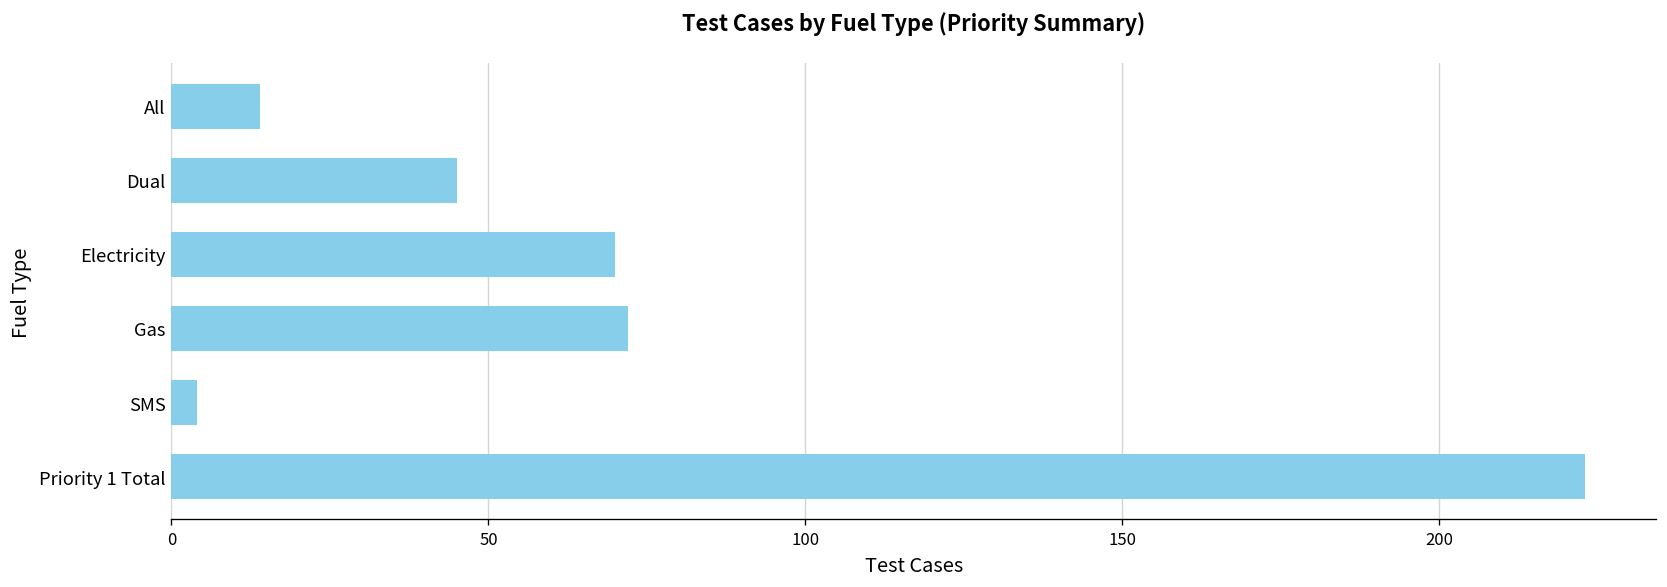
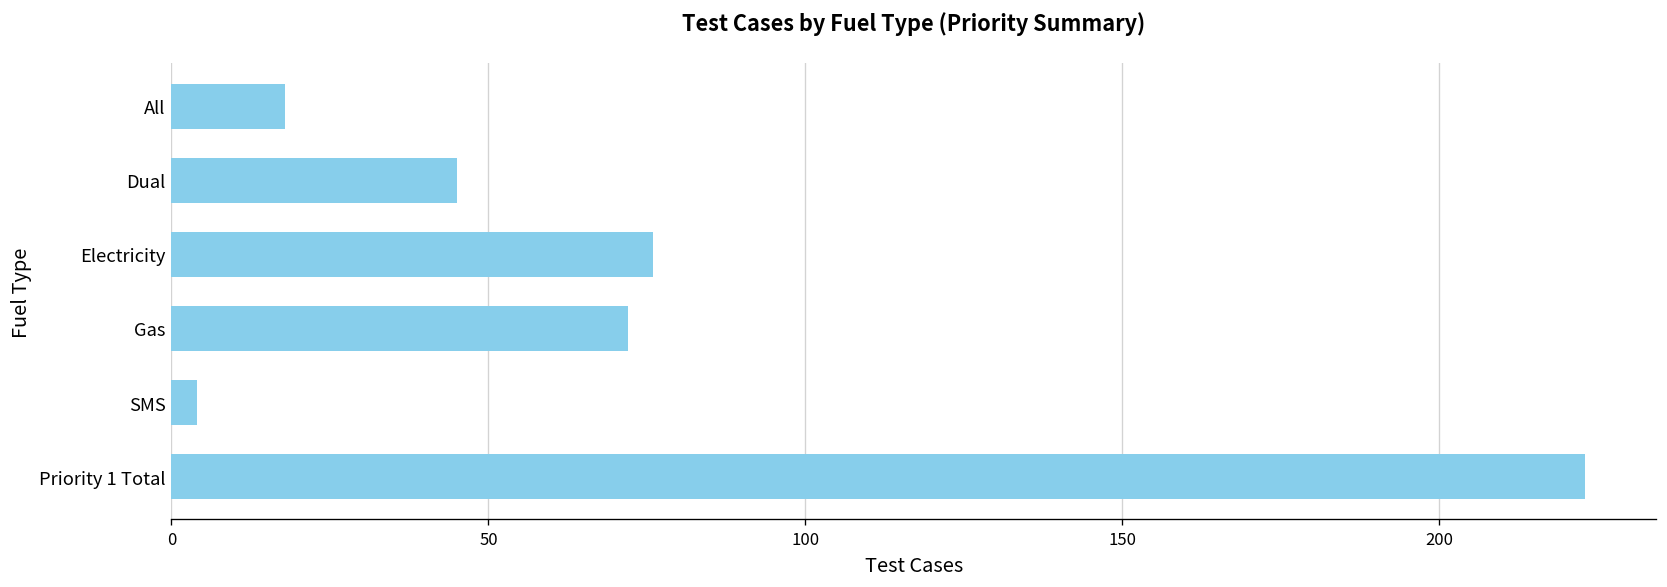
  {
-   "All": 14,
+   "All": 18,
    "Dual": 45,
-   "Electricity": 70,
+   "Electricity": 76,
    "Gas": 72,
    "SMS": 4,
    "Priority 1 Total": 223
  }
